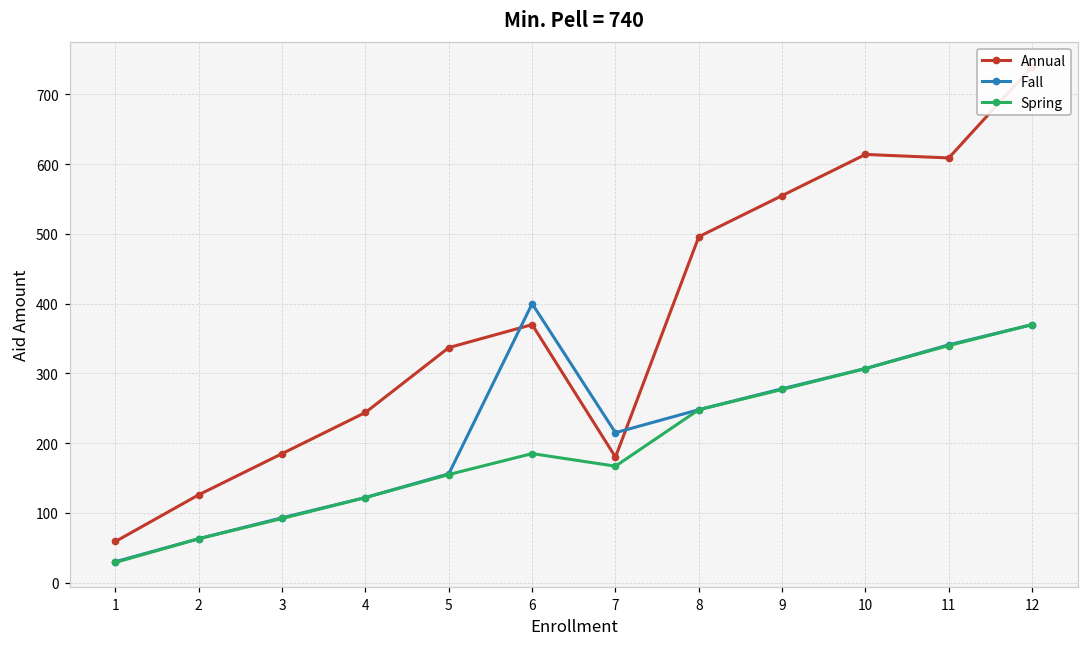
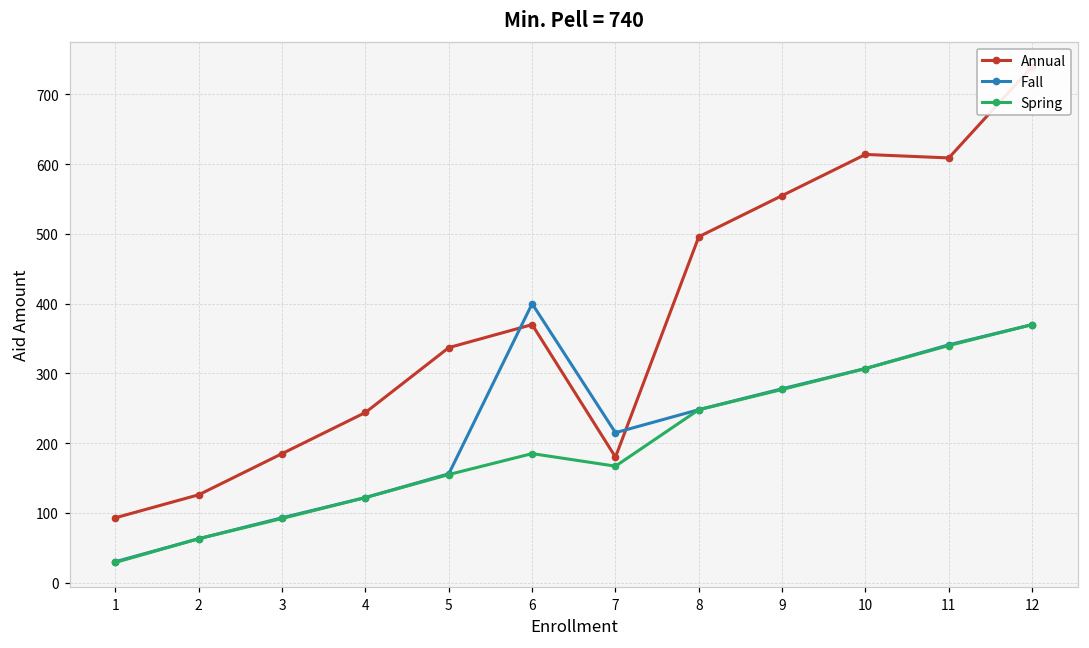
  {
    "Annual": {
-     "1": 60,
+     "1": 90,
      "2": 130,
      "3": 190,
      "4": 240,
      "5": 340,
      "6": 370,
      "7": 180,
      "8": 500,
      "9": 560,
      "10": 610,
      "11": 610
    },
    "Fall": {
      "6": 400,
      "7": 220
    },
    "Spring": {
      "6": 190,
      "7": 170
    }
  }
